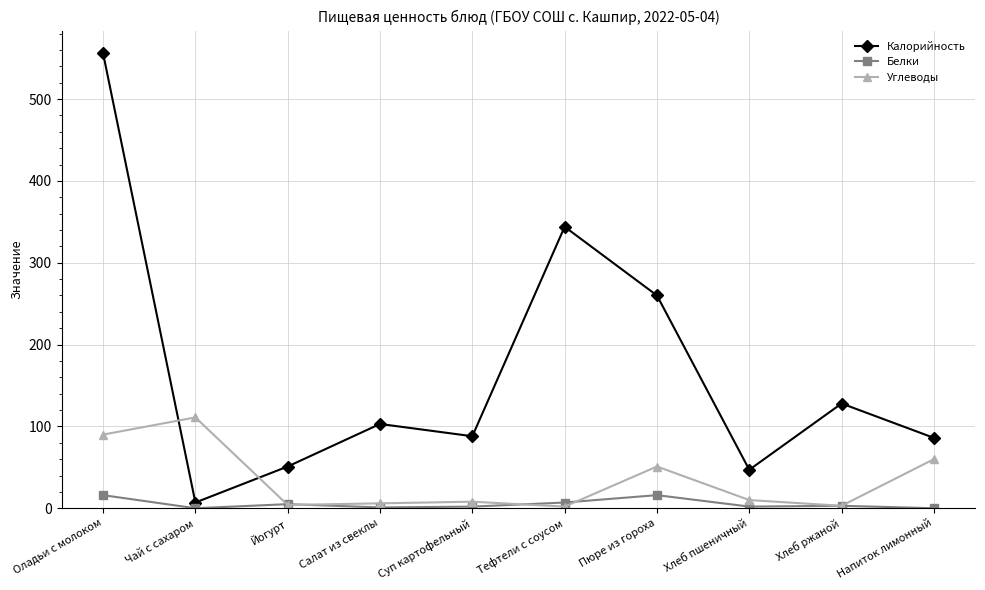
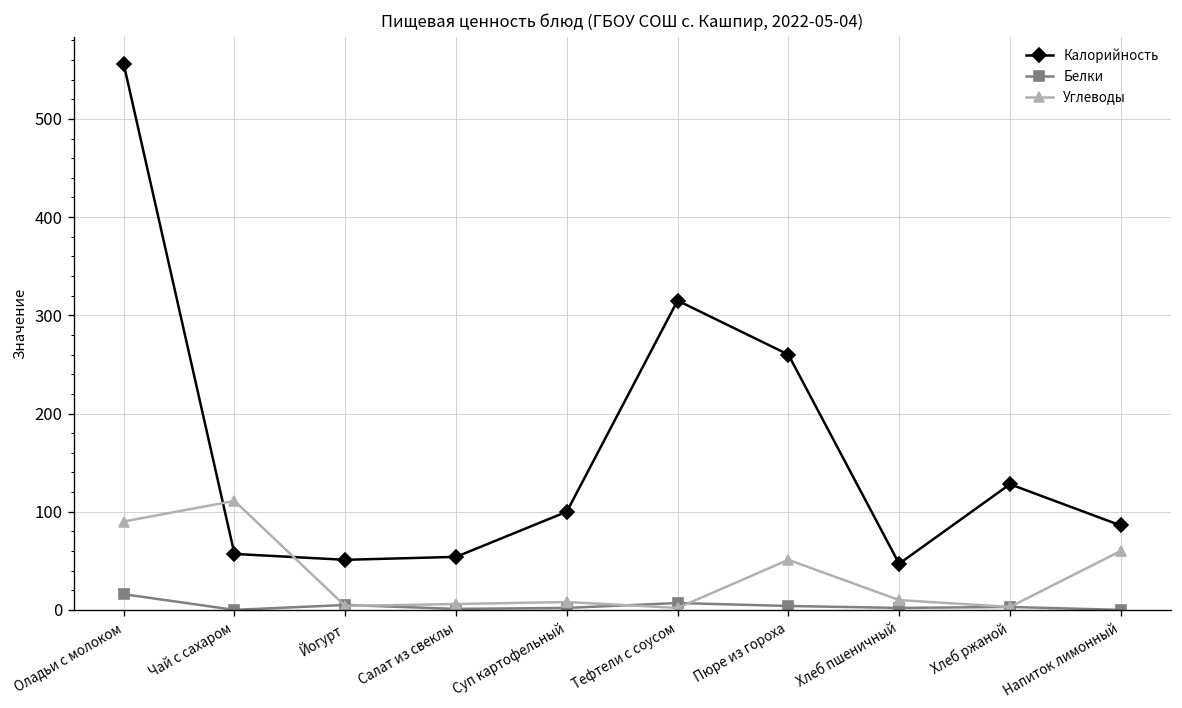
  {
    "Калорийность": {
      "Оладьи с молоком": 560,
-     "Чай с сахаром": 10,
+     "Чай с сахаром": 60,
      "Йогурт": 50,
-     "Салат из свеклы": 100,
-     "Суп картофельный": 90,
-     "Тефтели с соусом": 340,
+     "Салат из свеклы": 50,
+     "Суп картофельный": 100,
+     "Тефтели с соусом": 320,
      "Пюре из гороха": 260,
      "Хлеб пшеничный": 50,
      "Хлеб ржаной": 130,
      "Напиток лимонный": 90
    },
    "Белки": {
      "Оладьи с молоком": 20,
      "Чай с сахаром": 0,
      "Салат из свеклы": 0,
      "Суп картофельный": 0,
      "Тефтели с соусом": 10,
-     "Пюре из гороха": 20,
+     "Пюре из гороха": 0,
      "Хлеб пшеничный": 0,
      "Напиток лимонный": 0
    },
    "Углеводы": {
      "Оладьи с молоком": 90,
      "Чай с сахаром": 110,
      "Салат из свеклы": 10,
      "Суп картофельный": 10,
      "Тефтели с соусом": 0,
      "Пюре из гороха": 50,
      "Хлеб пшеничный": 10,
      "Напиток лимонный": 60
    }
  }
